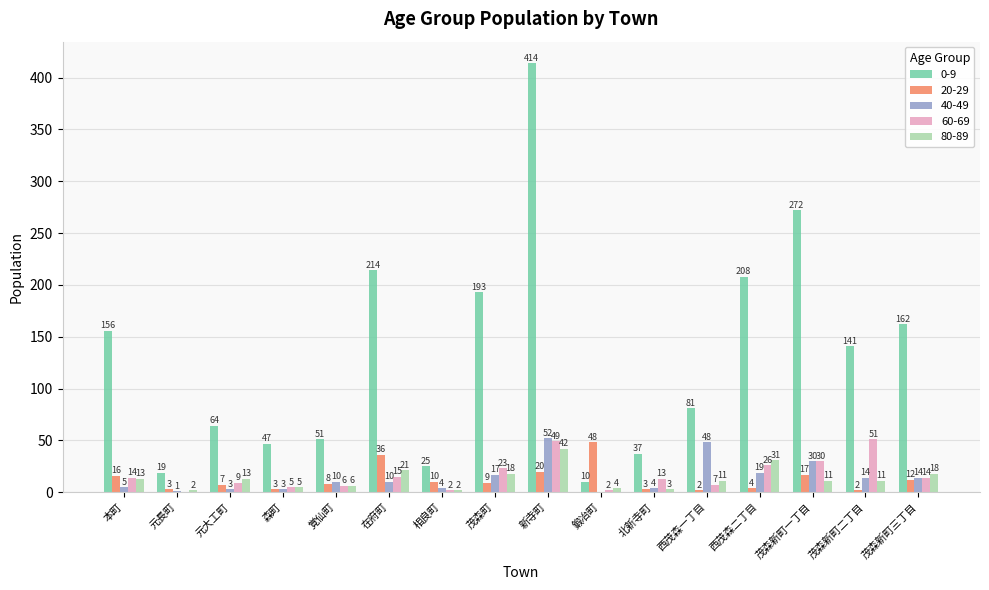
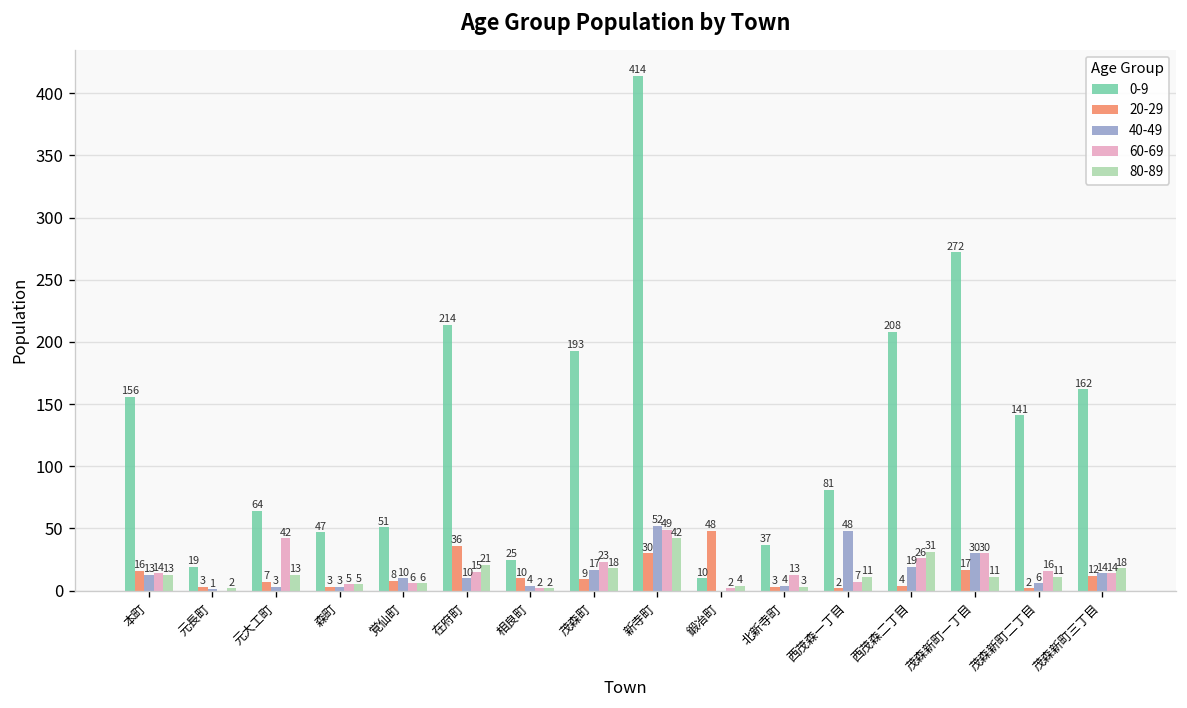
  {
    "20-29": {
      "本町": 16,
      "元長町": 3,
      "元大工町": 7,
      "森町": 3,
      "覚仙町": 8,
      "在府町": 36,
      "相良町": 10,
      "茂森町": 9,
-     "新寺町": 20,
+     "新寺町": 30,
      "鍛冶町": 48,
      "北新寺町": 3,
      "西茂森一丁目": 2,
      "西茂森二丁目": 4,
      "茂森新町一丁目": 17,
      "茂森新町二丁目": 2
    },
    "40-49": {
-     "本町": 5,
+     "本町": 13,
      "元長町": 1,
      "元大工町": 3,
      "森町": 3,
      "覚仙町": 10,
      "在府町": 10,
      "相良町": 4,
      "茂森町": 17,
      "新寺町": 52,
      "北新寺町": 4,
      "西茂森一丁目": 48,
      "西茂森二丁目": 19,
-     "茂森新町二丁目": 14
+     "茂森新町二丁目": 6
    },
    "60-69": {
-     "元大工町": 9,
+     "元大工町": 42,
      "森町": 5,
      "覚仙町": 6,
      "在府町": 15,
      "相良町": 2,
      "茂森町": 23,
      "新寺町": 49,
      "鍛冶町": 2,
      "北新寺町": 13,
      "西茂森一丁目": 7,
      "西茂森二丁目": 26,
-     "茂森新町二丁目": 51
+     "茂森新町二丁目": 16
    }
  }
